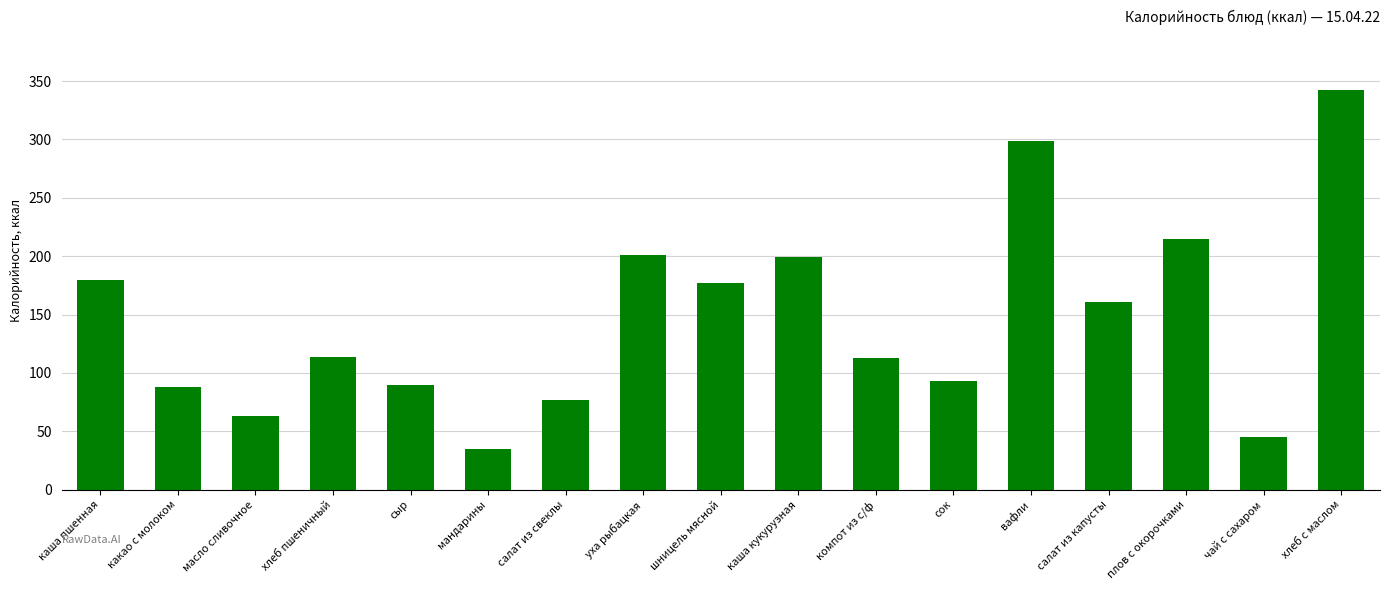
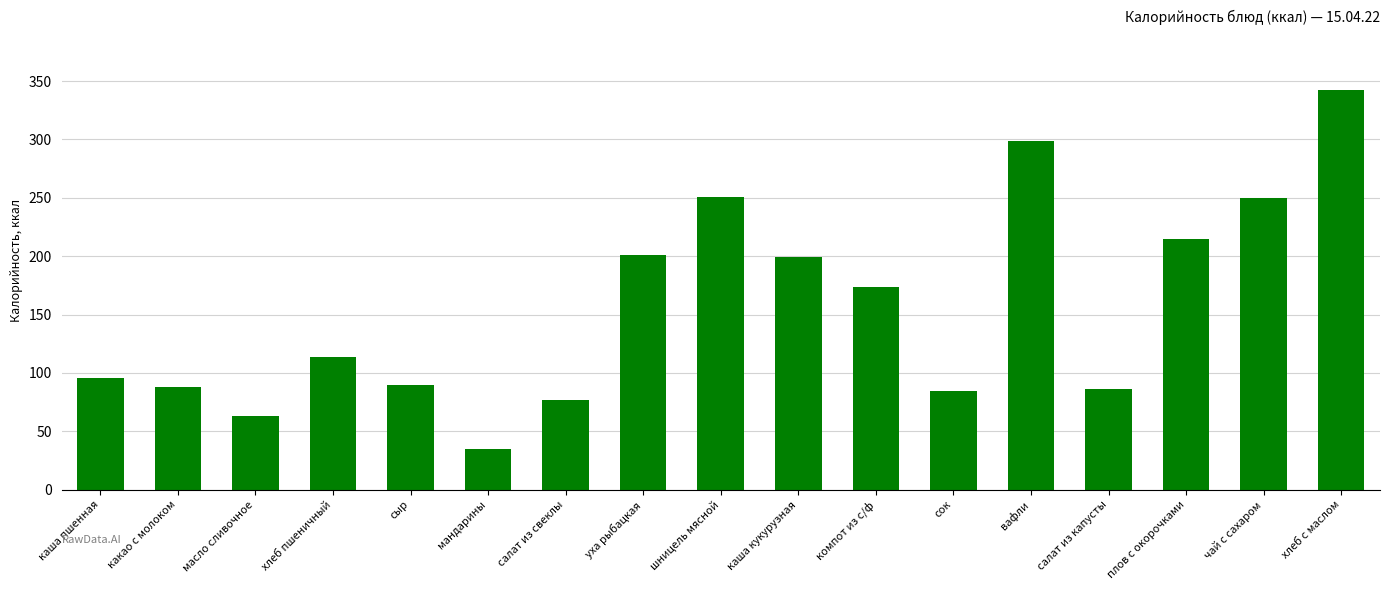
  {
-   "каша пшенная": 180,
+   "каша пшенная": 96,
    "какао с молоком": 88,
    "масло сливочное": 63,
    "хлеб пшеничный": 114,
    "сыр": 90,
    "мандарины": 35,
    "салат из свеклы": 77,
    "уха рыбацкая": 201,
-   "шницель мясной": 177,
+   "шницель мясной": 251,
    "каша кукурузная": 199,
-   "компот из с/ф": 113,
-   "сок": 93,
+   "компот из с/ф": 174,
+   "сок": 85,
    "вафли": 299,
-   "салат из капусты": 161,
+   "салат из капусты": 86,
    "плов с окорочками": 215,
-   "чай с сахаром": 46,
+   "чай с сахаром": 250,
    "хлеб с маслом": 342
  }
